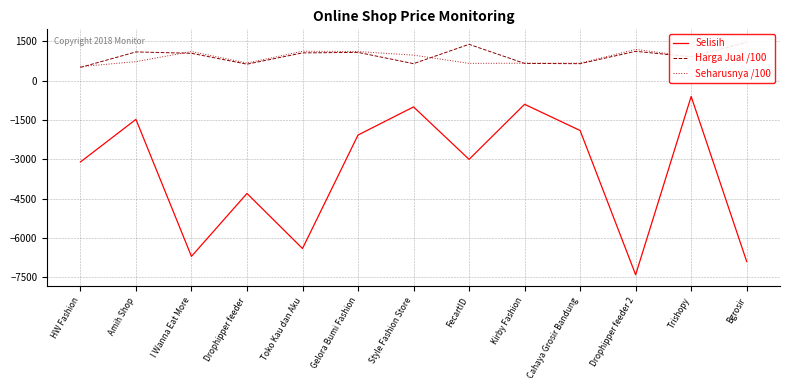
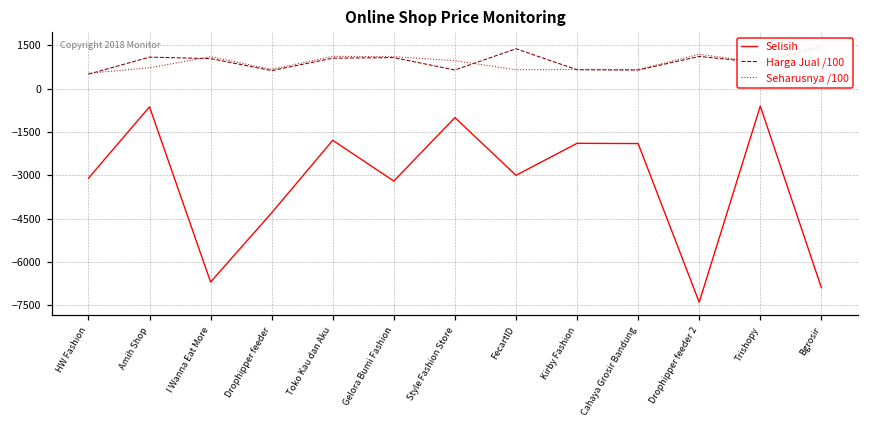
  {
    "Selisih": {
      "HW Fashion": -3100,
-     "Amih Shop": -1500,
+     "Amih Shop": -600,
      "I Wanna Eat More": -6700,
      "Drophipper feeder": -4300,
-     "Toko Kau dan Aku": -6400,
-     "Gelora Bumi Fashion": -2100,
+     "Toko Kau dan Aku": -1800,
+     "Gelora Bumi Fashion": -3200,
      "Style Fashion Store": -1000,
      "FecartID": -3000,
-     "Kirby Fashion": -900,
+     "Kirby Fashion": -1900,
      "Cahaya Grosir Bandung": -1900,
      "Drophipper feeder 2": -7400,
      "Trishopy": -600,
      "Bgrosir": -6900
    },
    "Harga Jual /100": {
      "Style Fashion Store": 700,
      "FecartID": 1400
    },
    "Seharusnya /100": {
      "Amih Shop": 700,
      "Style Fashion Store": 1000,
      "FecartID": 700
    }
  }
